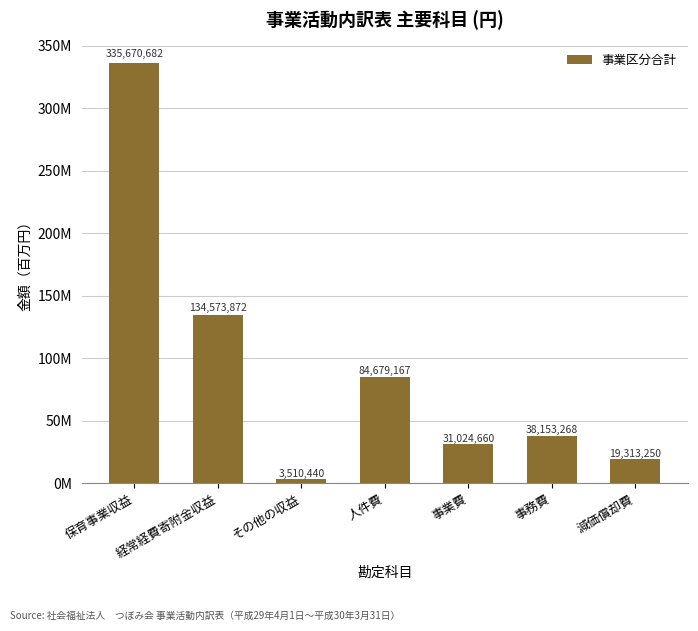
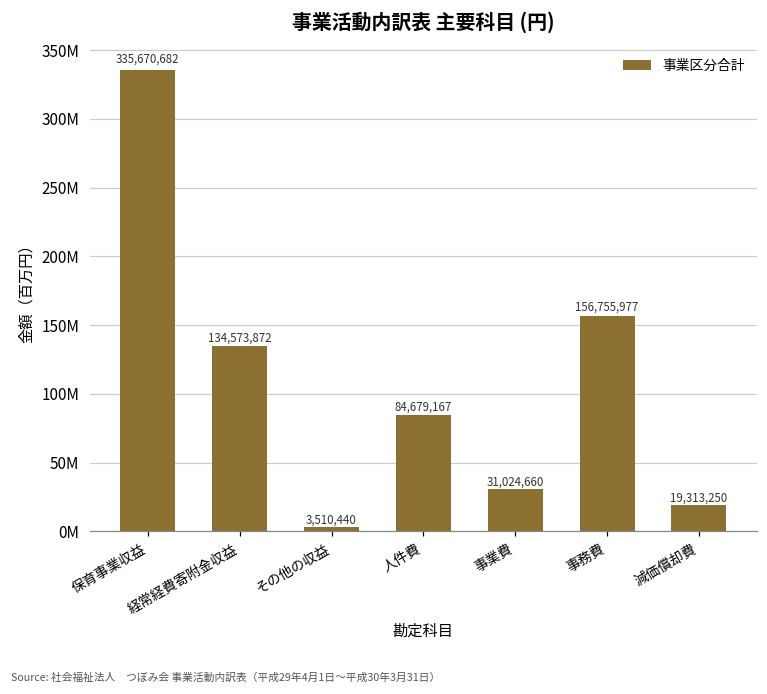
  {
    "保育事業収益": "335,670,682",
    "経常経費寄附金収益": "134,573,872",
    "その他の収益": "3,510,440",
    "人件費": "84,679,167",
    "事業費": "31,024,660",
-   "事務費": "38,153,268",
+   "事務費": "156,755,977",
    "減価償却費": "19,313,250"
  }
